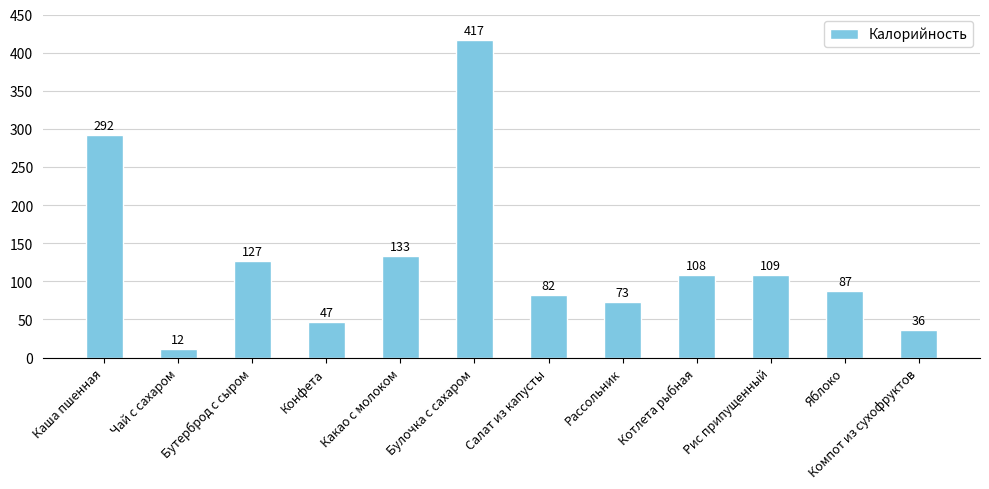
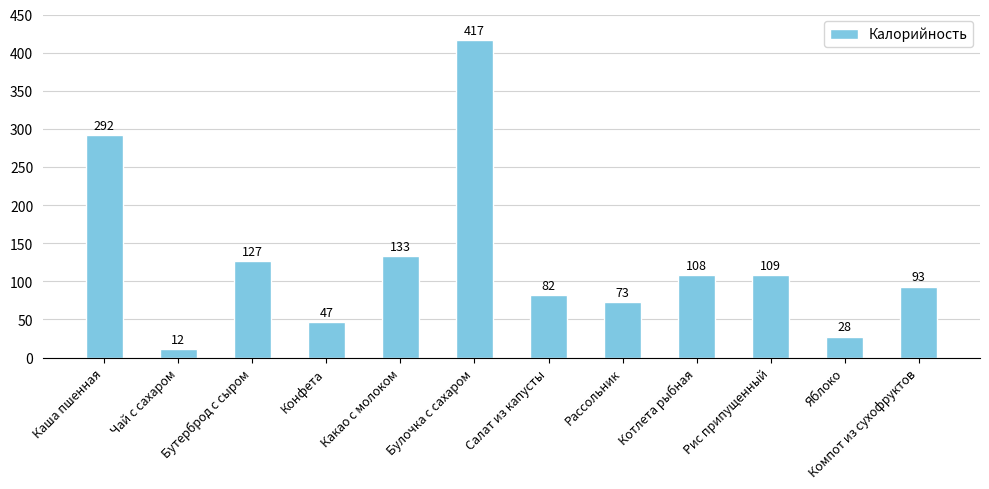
  {
    "Каша пшенная": 292,
    "Чай с сахаром": 12,
    "Бутерброд с сыром": 127,
    "Конфета": 47,
    "Какао с молоком": 133,
    "Булочка с сахаром": 417,
    "Салат из капусты": 82,
    "Рассольник": 73,
    "Котлета рыбная": 108,
    "Рис припущенный": 109,
-   "Яблоко": 87,
-   "Компот из сухофруктов": 36
+   "Яблоко": 28,
+   "Компот из сухофруктов": 93
  }
